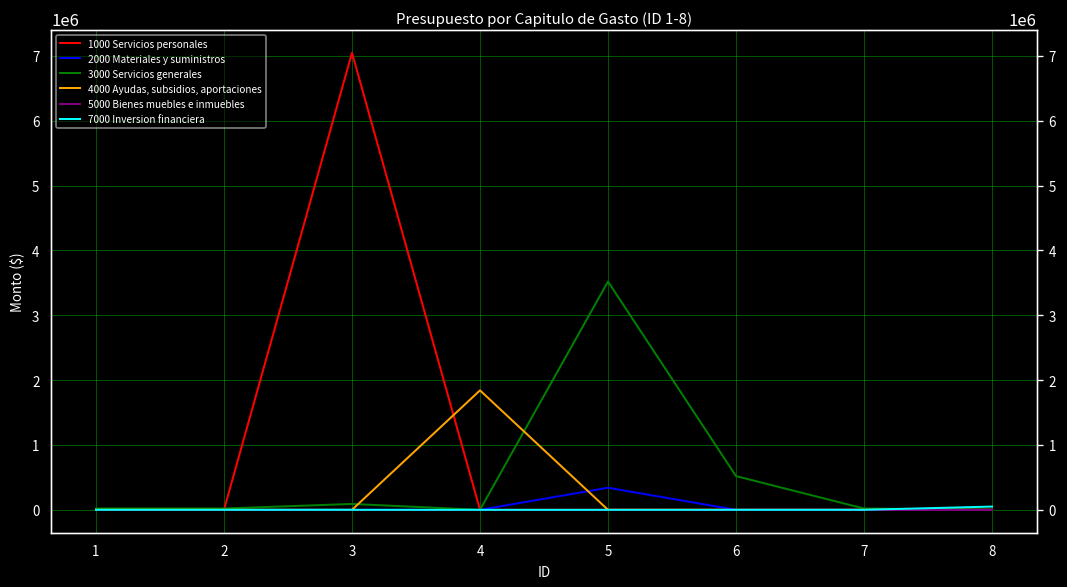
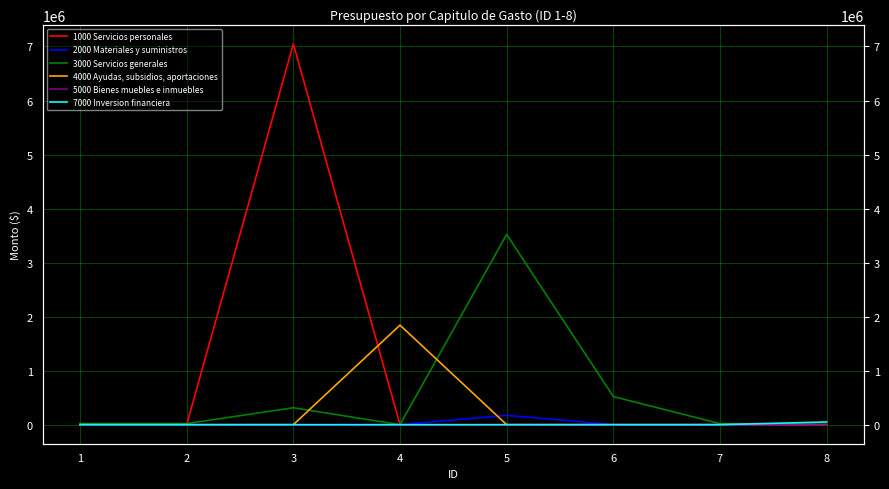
  {
    "1000 Servicios personales": {
      "3": 7000000
    },
    "2000 Materiales y suministros": {
-     "5": 300000
+     "5": 200000
    },
    "3000 Servicios generales": {
-     "3": 100000,
+     "3": 300000,
      "5": 3500000,
      "6": 500000
    },
    "4000 Ayudas, subsidios, aportaciones": {
      "4": 1800000
    },
    "7000 Inversion financiera": {
      "8": 100000
    }
  }
